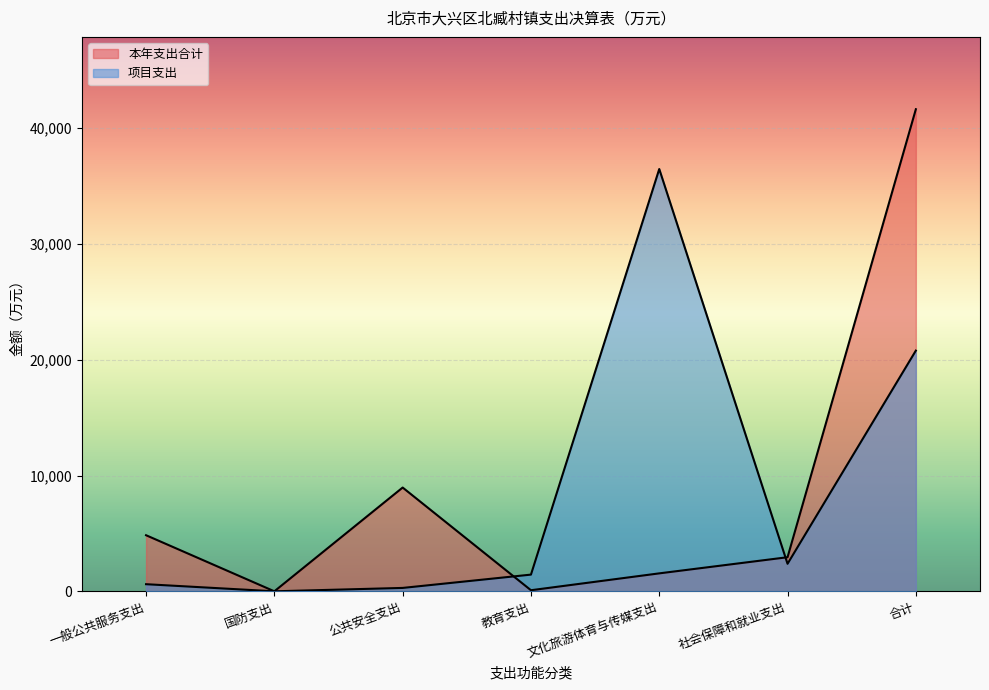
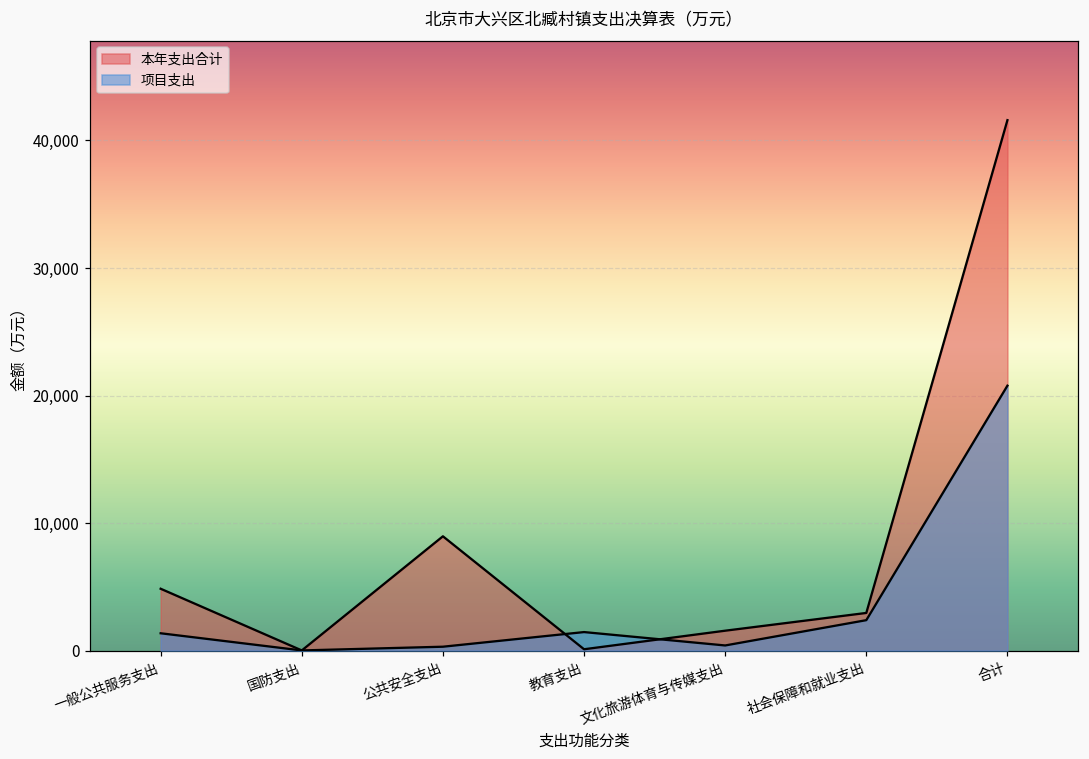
  {
    "本年支出合计": {
      "一般公共服务支出": "4,900",
      "公共安全支出": "9,000",
      "教育支出": "100",
      "文化旅游体育与传媒支出": "1,600",
      "社会保障和就业支出": "3,000",
      "合计": "41,600"
    },
    "项目支出": {
-     "一般公共服务支出": "600",
+     "一般公共服务支出": "1,400",
      "公共安全支出": "300",
      "教育支出": "1,500",
-     "文化旅游体育与传媒支出": "36,400",
+     "文化旅游体育与传媒支出": "400",
      "社会保障和就业支出": "2,400",
      "合计": "20,800"
    }
  }
